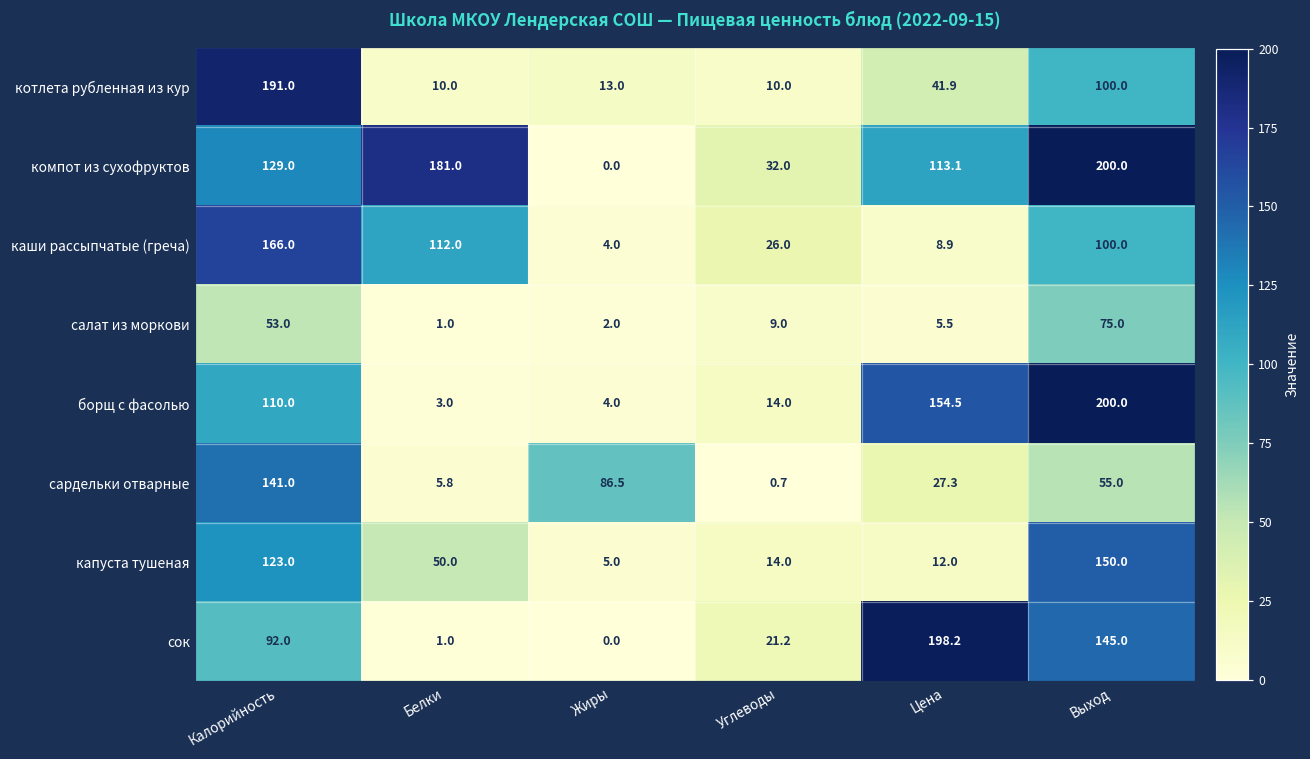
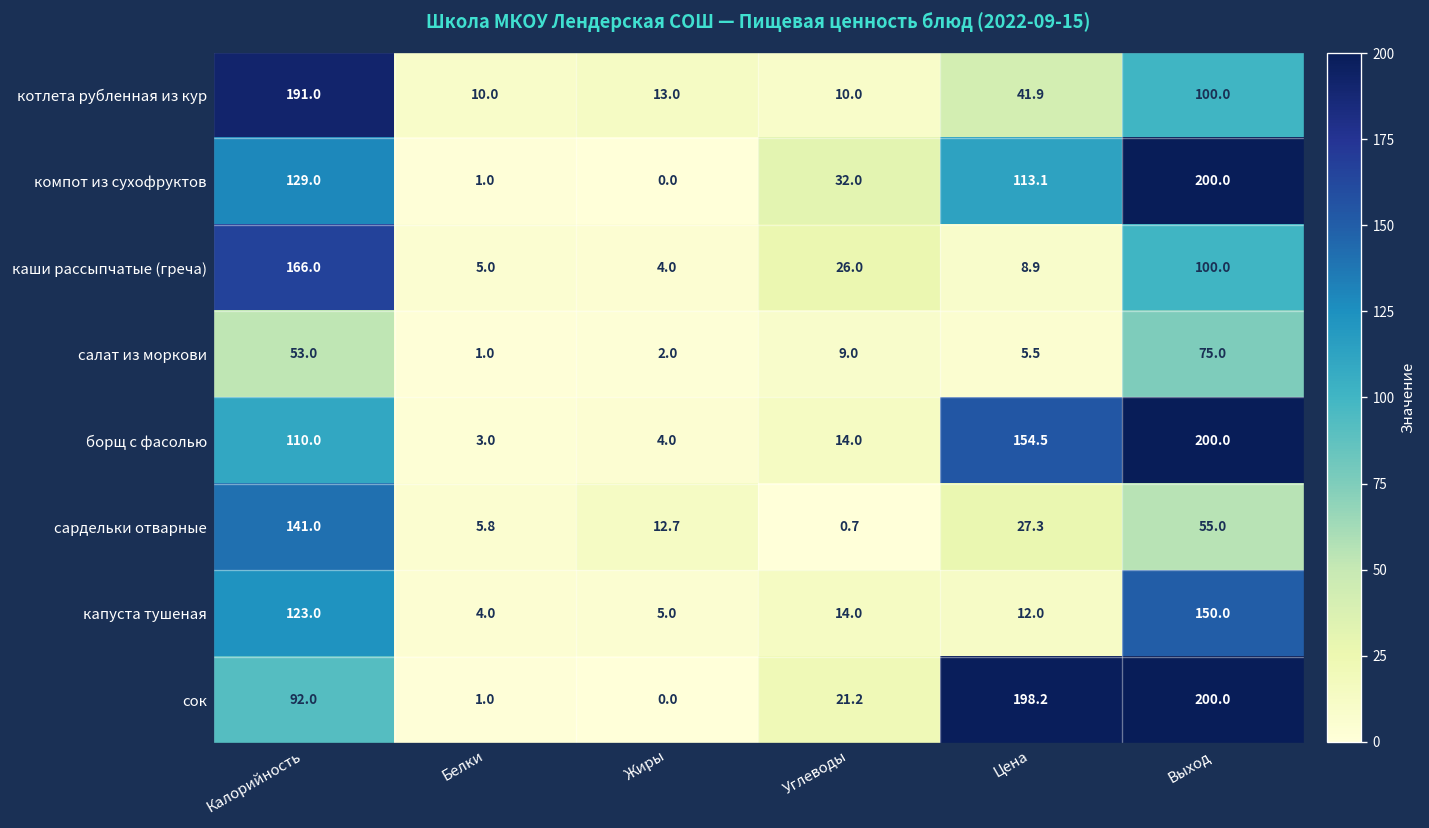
  {
    "котлета рубленная из кур": {
      "Калорийность": 191.0,
      "Белки": 10.0,
      "Жиры": 13.0,
      "Углеводы": 10.0,
      "Цена": 41.9,
      "Выход": 100.0
    },
    "компот из сухофруктов": {
      "Калорийность": 129.0,
-     "Белки": 181.0,
+     "Белки": 1.0,
      "Жиры": 0.0,
      "Углеводы": 32.0,
      "Цена": 113.1,
      "Выход": 200.0
    },
    "каши рассыпчатые (греча)": {
      "Калорийность": 166.0,
-     "Белки": 112.0,
+     "Белки": 5.0,
      "Жиры": 4.0,
      "Углеводы": 26.0,
      "Цена": 8.9,
      "Выход": 100.0
    },
    "салат из моркови": {
      "Калорийность": 53.0,
      "Белки": 1.0,
      "Жиры": 2.0,
      "Углеводы": 9.0,
      "Цена": 5.5,
      "Выход": 75.0
    },
    "борщ с фасолью": {
      "Калорийность": 110.0,
      "Белки": 3.0,
      "Жиры": 4.0,
      "Углеводы": 14.0,
      "Цена": 154.5,
      "Выход": 200.0
    },
    "сардельки отварные": {
      "Калорийность": 141.0,
      "Белки": 5.8,
-     "Жиры": 86.5,
+     "Жиры": 12.7,
      "Углеводы": 0.7,
      "Цена": 27.3,
      "Выход": 55.0
    },
    "капуста тушеная": {
      "Калорийность": 123.0,
-     "Белки": 50.0,
+     "Белки": 4.0,
      "Жиры": 5.0,
      "Углеводы": 14.0,
      "Цена": 12.0,
      "Выход": 150.0
    },
    "сок": {
      "Калорийность": 92.0,
      "Белки": 1.0,
      "Жиры": 0.0,
      "Углеводы": 21.2,
      "Цена": 198.2,
-     "Выход": 145.0
+     "Выход": 200.0
    }
  }
